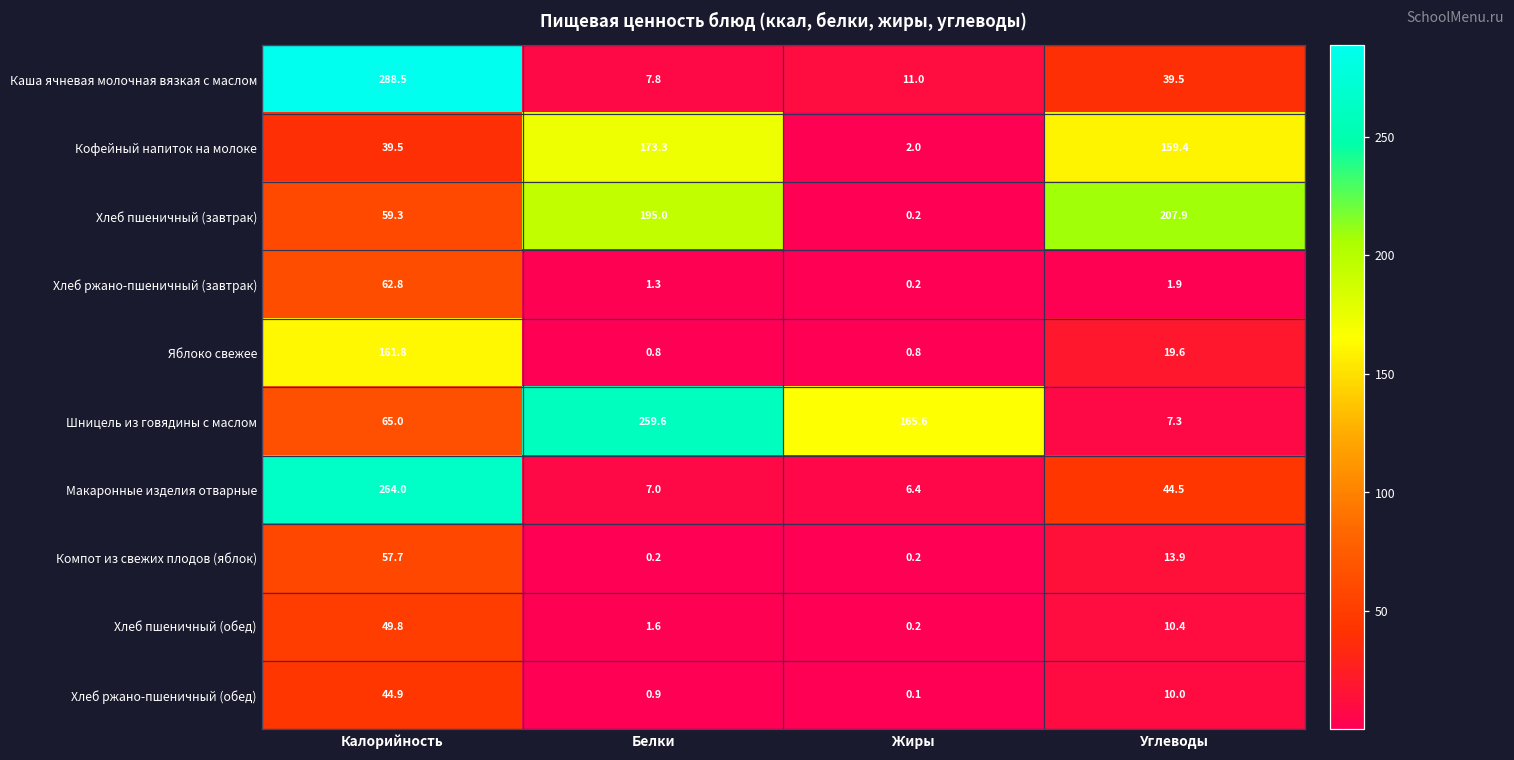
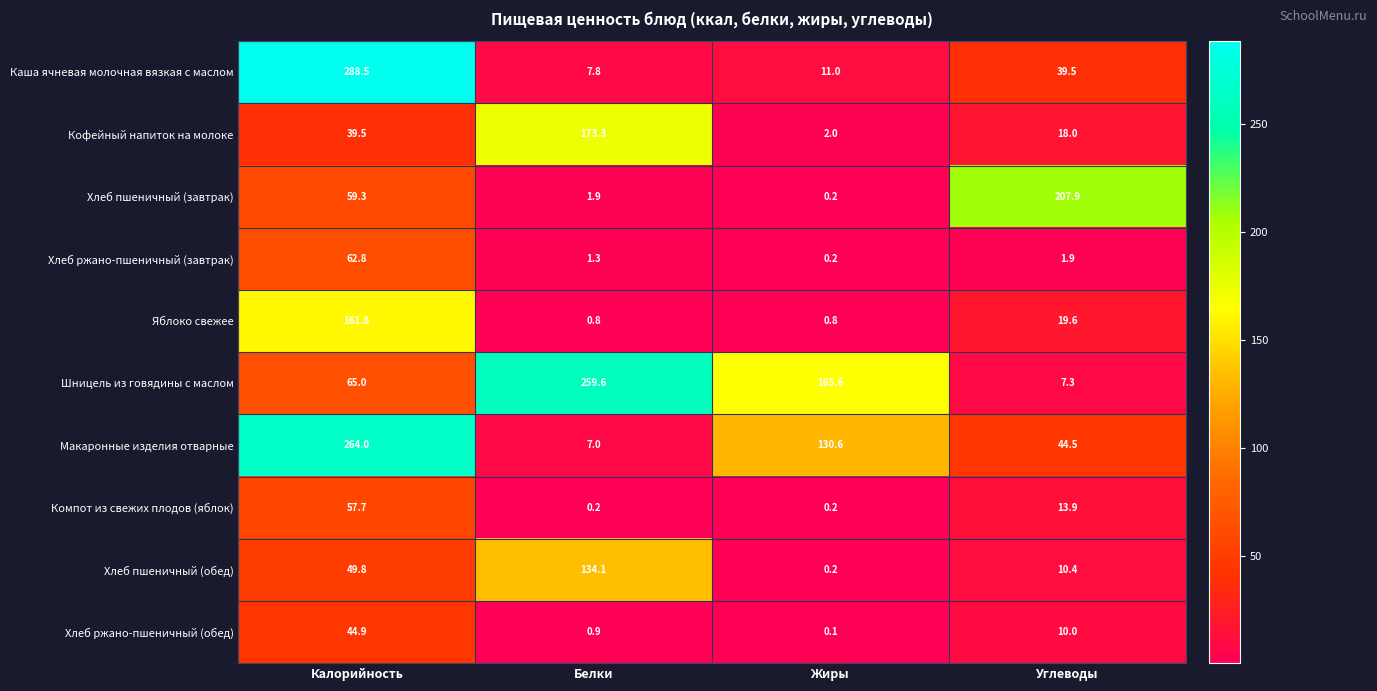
  {
    "Каша ячневая молочная вязкая с маслом": {
      "Калорийность": 288.5,
      "Белки": 7.8,
      "Жиры": 11.0,
      "Углеводы": 39.5
    },
    "Кофейный напиток на молоке": {
      "Калорийность": 39.5,
      "Белки": 173.3,
      "Жиры": 2.0,
-     "Углеводы": 159.4
+     "Углеводы": 18.0
    },
    "Хлеб пшеничный (завтрак)": {
      "Калорийность": 59.3,
-     "Белки": 195.0,
+     "Белки": 1.9,
      "Жиры": 0.2,
      "Углеводы": 207.9
    },
    "Хлеб ржано-пшеничный (завтрак)": {
      "Калорийность": 62.8,
      "Белки": 1.3,
      "Жиры": 0.2,
      "Углеводы": 1.9
    },
    "Яблоко свежее": {
      "Калорийность": 161.8,
      "Белки": 0.8,
      "Жиры": 0.8,
      "Углеводы": 19.6
    },
    "Шницель из говядины с маслом": {
      "Калорийность": 65.0,
      "Белки": 259.6,
      "Жиры": 165.6,
      "Углеводы": 7.3
    },
    "Макаронные изделия отварные": {
      "Калорийность": 264.0,
      "Белки": 7.0,
-     "Жиры": 6.4,
+     "Жиры": 130.6,
      "Углеводы": 44.5
    },
    "Компот из свежих плодов (яблок)": {
      "Калорийность": 57.7,
      "Белки": 0.2,
      "Жиры": 0.2,
      "Углеводы": 13.9
    },
    "Хлеб пшеничный (обед)": {
      "Калорийность": 49.8,
-     "Белки": 1.6,
+     "Белки": 134.1,
      "Жиры": 0.2,
      "Углеводы": 10.4
    },
    "Хлеб ржано-пшеничный (обед)": {
      "Калорийность": 44.9,
      "Белки": 0.9,
      "Жиры": 0.1,
      "Углеводы": 10.0
    }
  }
